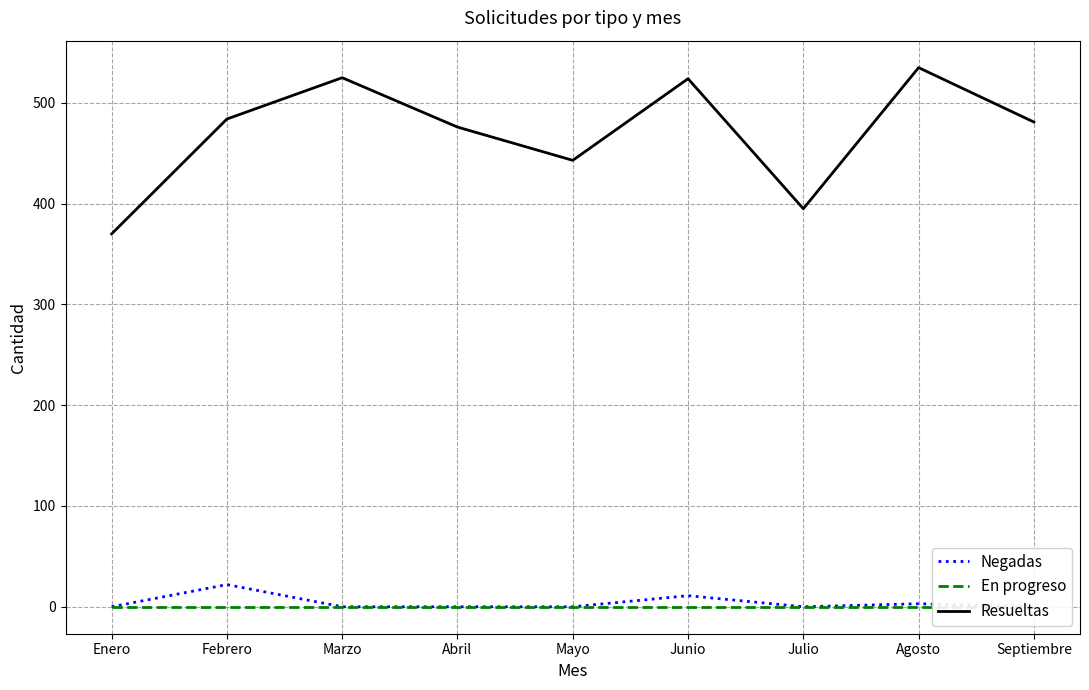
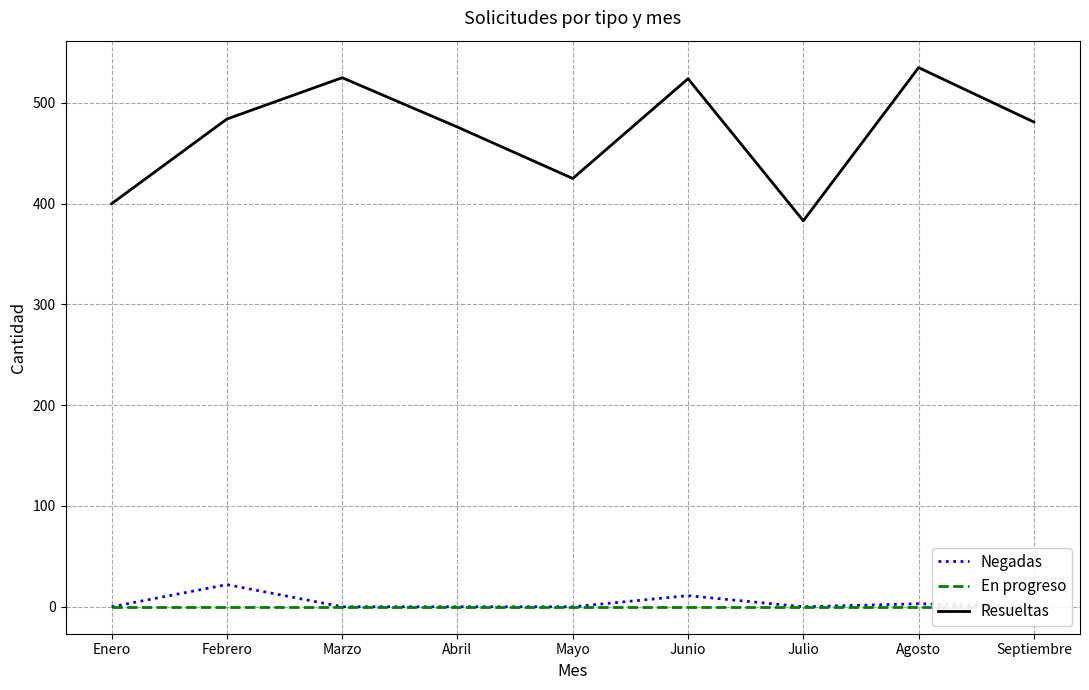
  {
    "Negadas": {
      "Febrero": 22,
      "Junio": 11,
      "Agosto": 3
    },
    "En progreso": {
      "Febrero": 0,
      "Junio": 0,
      "Agosto": 0
    },
    "Resueltas": {
-     "Enero": 370,
+     "Enero": 400,
      "Febrero": 484,
      "Marzo": 525,
      "Abril": 476,
-     "Mayo": 443,
+     "Mayo": 425,
      "Junio": 524,
-     "Julio": 395,
+     "Julio": 383,
      "Agosto": 535,
      "Septiembre": 481
    }
  }
